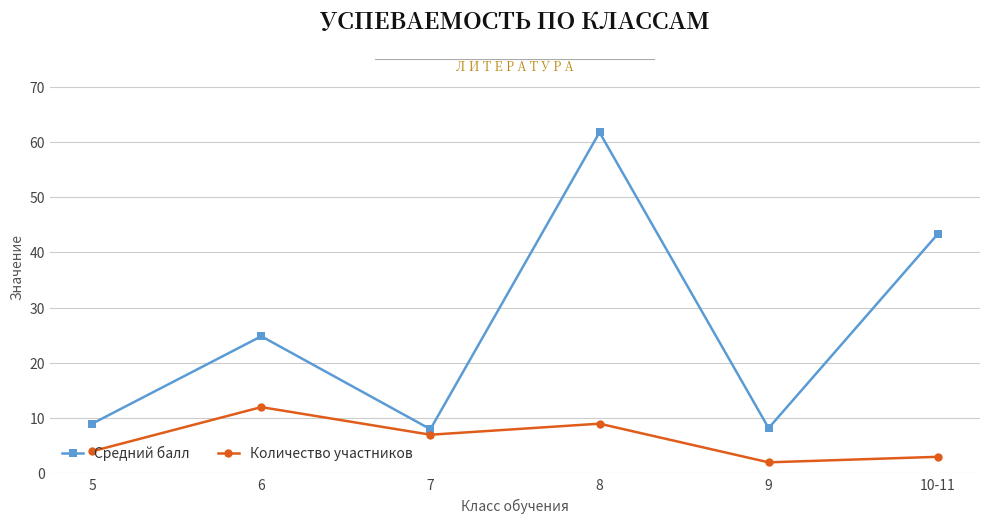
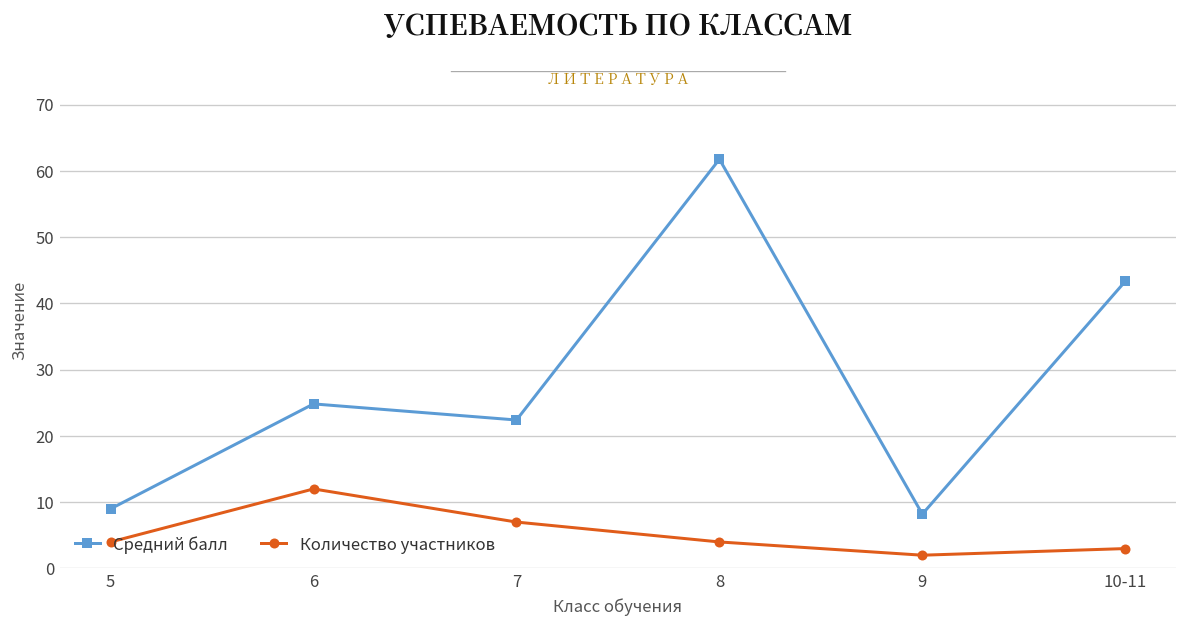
  {
    "Средний балл": {
      "5": 9,
      "6": 25,
-     "7": 8,
+     "7": 22,
      "8": 62,
      "9": 8,
      "10-11": 43
    },
    "Количество участников": {
      "5": 4,
      "6": 12,
      "7": 7,
-     "8": 9,
+     "8": 4,
      "9": 2,
      "10-11": 3
    }
  }
